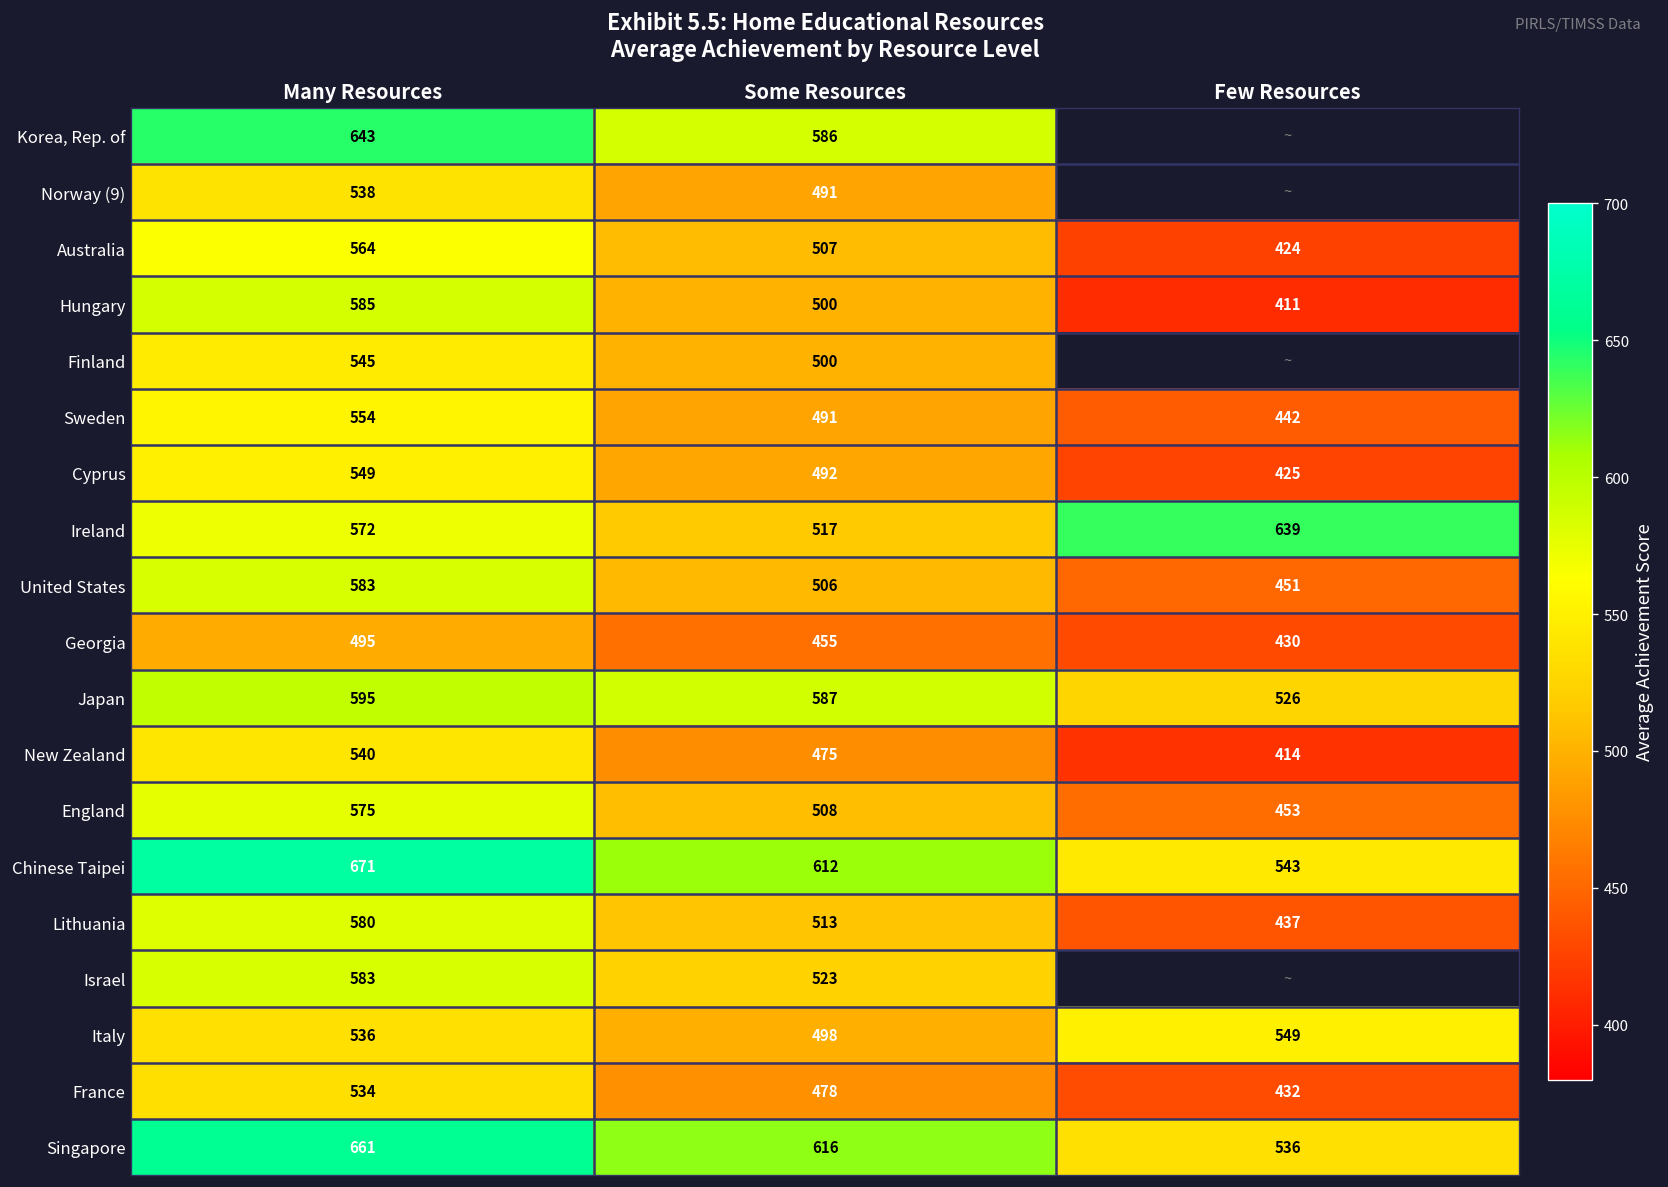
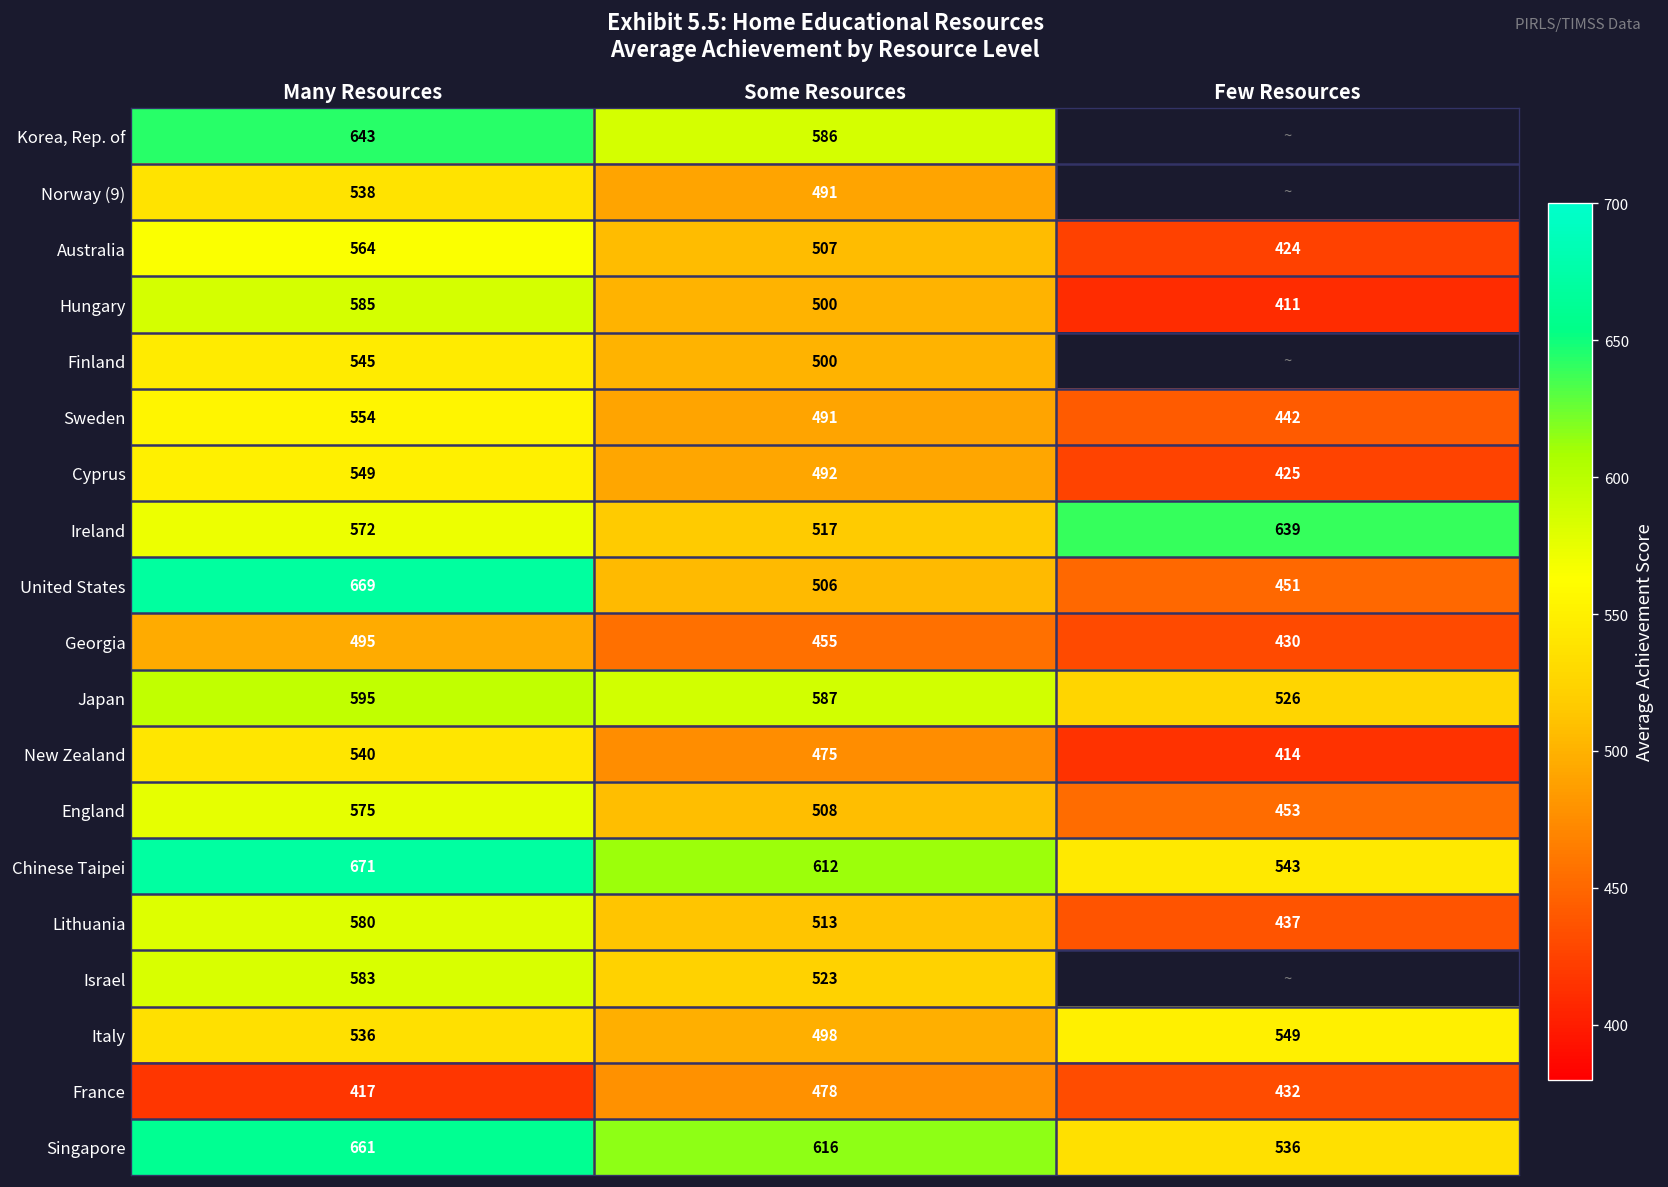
  {
    "Korea, Rep. of": {
      "Many Resources": 643,
      "Some Resources": 586
    },
    "Norway (9)": {
      "Many Resources": 538,
      "Some Resources": 491
    },
    "Australia": {
      "Many Resources": 564,
      "Some Resources": 507,
      "Few Resources": 424
    },
    "Hungary": {
      "Many Resources": 585,
      "Some Resources": 500,
      "Few Resources": 411
    },
    "Finland": {
      "Many Resources": 545,
      "Some Resources": 500
    },
    "Sweden": {
      "Many Resources": 554,
      "Some Resources": 491,
      "Few Resources": 442
    },
    "Cyprus": {
      "Many Resources": 549,
      "Some Resources": 492,
      "Few Resources": 425
    },
    "Ireland": {
      "Many Resources": 572,
      "Some Resources": 517,
      "Few Resources": 639
    },
    "United States": {
-     "Many Resources": 583,
+     "Many Resources": 669,
      "Some Resources": 506,
      "Few Resources": 451
    },
    "Georgia": {
      "Many Resources": 495,
      "Some Resources": 455,
      "Few Resources": 430
    },
    "Japan": {
      "Many Resources": 595,
      "Some Resources": 587,
      "Few Resources": 526
    },
    "New Zealand": {
      "Many Resources": 540,
      "Some Resources": 475,
      "Few Resources": 414
    },
    "England": {
      "Many Resources": 575,
      "Some Resources": 508,
      "Few Resources": 453
    },
    "Chinese Taipei": {
      "Many Resources": 671,
      "Some Resources": 612,
      "Few Resources": 543
    },
    "Lithuania": {
      "Many Resources": 580,
      "Some Resources": 513,
      "Few Resources": 437
    },
    "Israel": {
      "Many Resources": 583,
      "Some Resources": 523
    },
    "Italy": {
      "Many Resources": 536,
      "Some Resources": 498,
      "Few Resources": 549
    },
    "France": {
-     "Many Resources": 534,
+     "Many Resources": 417,
      "Some Resources": 478,
      "Few Resources": 432
    },
    "Singapore": {
      "Many Resources": 661,
      "Some Resources": 616,
      "Few Resources": 536
    }
  }
